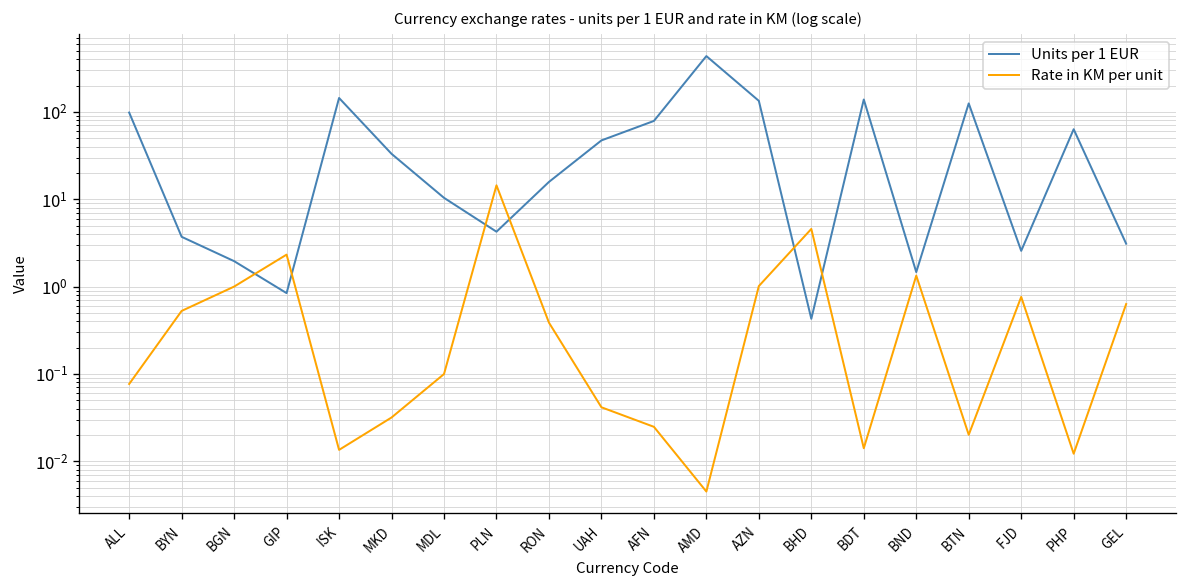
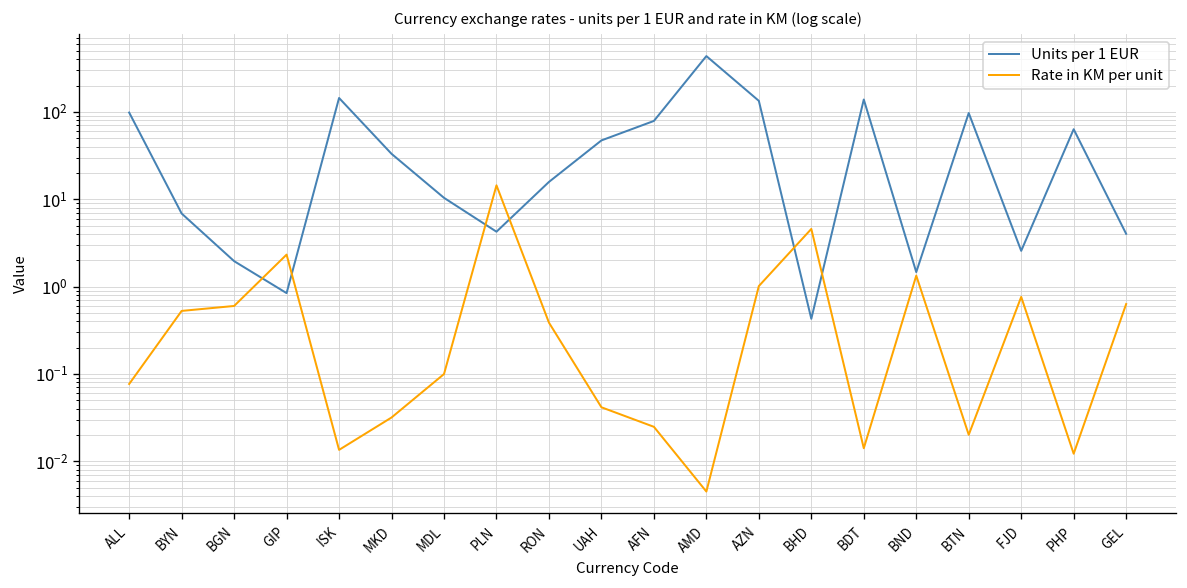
  {
    "Units per 1 EUR": {
      "ALL": 100,
-     "BYN": 4,
+     "BYN": 7,
      "BGN": 2.0,
      "GIP": 0.8,
      "ISK": 140,
      "MKD": 30,
      "MDL": 10,
      "PLN": 4,
      "RON": 16,
      "UAH": 50,
      "AFN": 80,
      "AMD": 400,
      "AZN": 130,
      "BHD": 0.4,
      "BDT": 140,
      "BND": 1.5,
-     "BTN": 130,
+     "BTN": 100,
      "FJD": 2.6,
      "PHP": 60,
-     "GEL": 3.1
+     "GEL": 4
    },
    "Rate in KM per unit": {
      "ALL": 0.08,
      "BYN": 0.5,
-     "BGN": 1.0,
+     "BGN": 0.6,
      "GIP": 2.3,
      "ISK": 0.014,
      "MKD": 0.03,
      "MDL": 0.1,
      "PLN": 14,
      "RON": 0.4,
      "UAH": 0.04,
      "AFN": 0.025,
      "AMD": 0.005,
      "AZN": 1.0,
      "BHD": 5,
      "BDT": 0.014,
      "BND": 1.3,
      "BTN": 0.020,
      "FJD": 0.8,
      "PHP": 0.012,
      "GEL": 0.6
    }
  }
